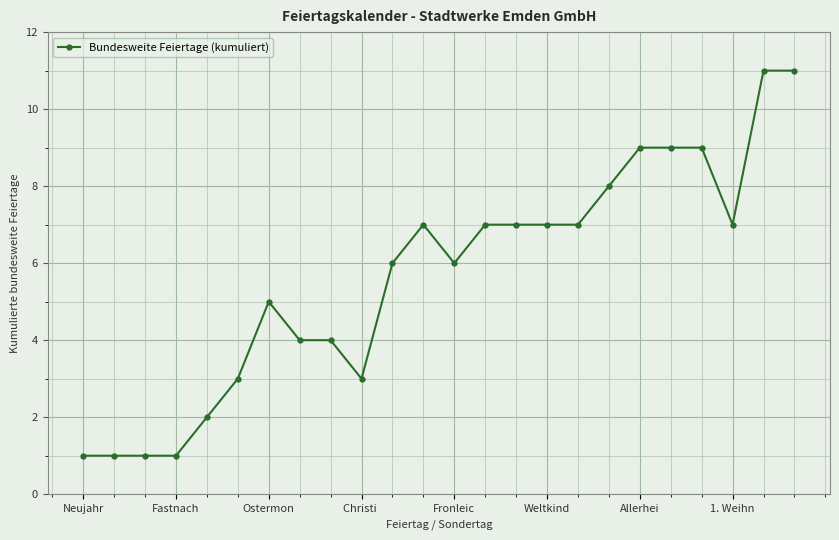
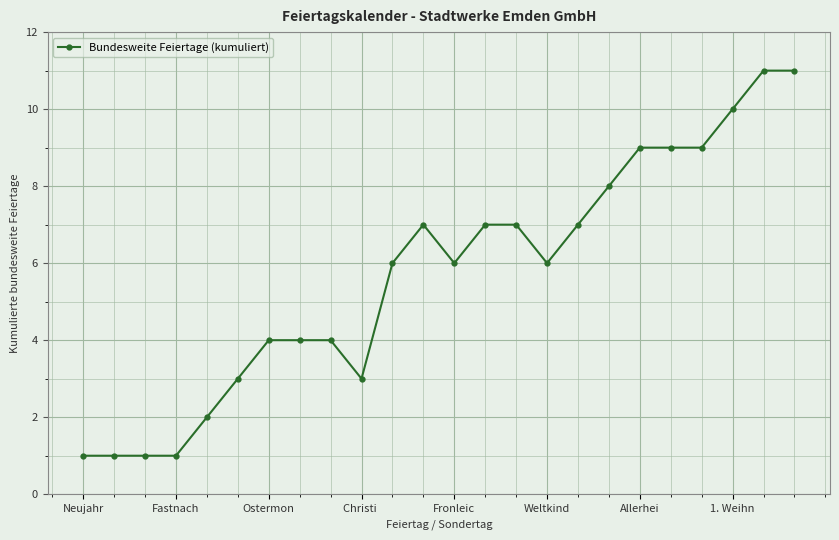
  {
    "Neujahr": 1,
    "Fastnach": 1,
-   "Ostermon": 5,
+   "Ostermon": 4,
    "Christi": 3,
    "Fronleic": 6,
-   "Weltkind": 7,
+   "Weltkind": 6,
    "Allerhei": 9,
-   "1. Weihn": 7
+   "1. Weihn": 10
  }
